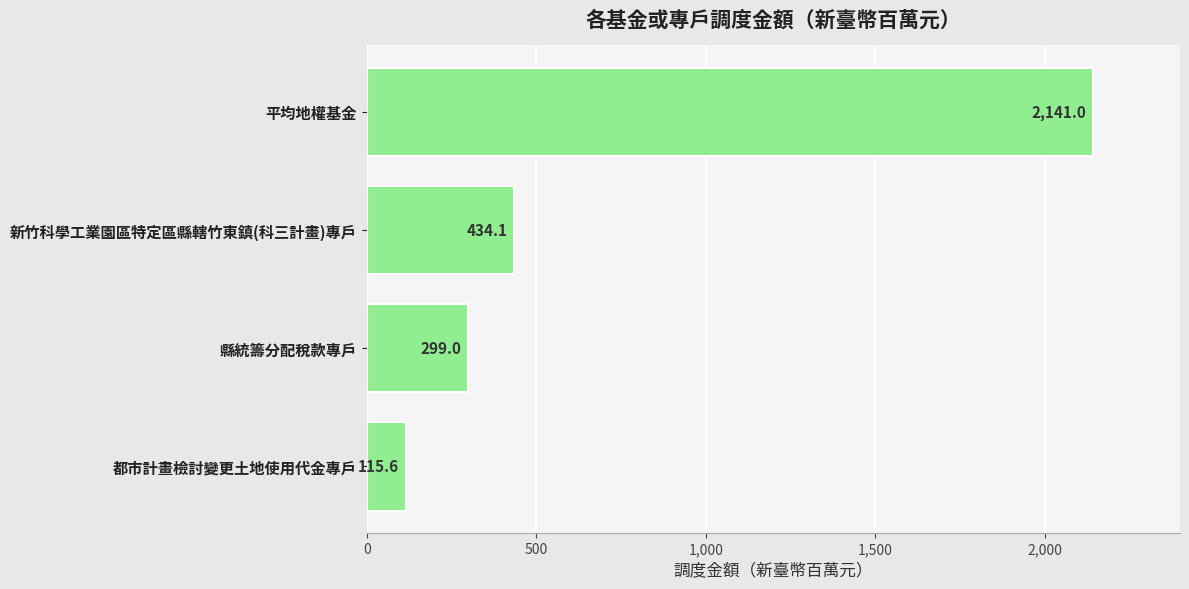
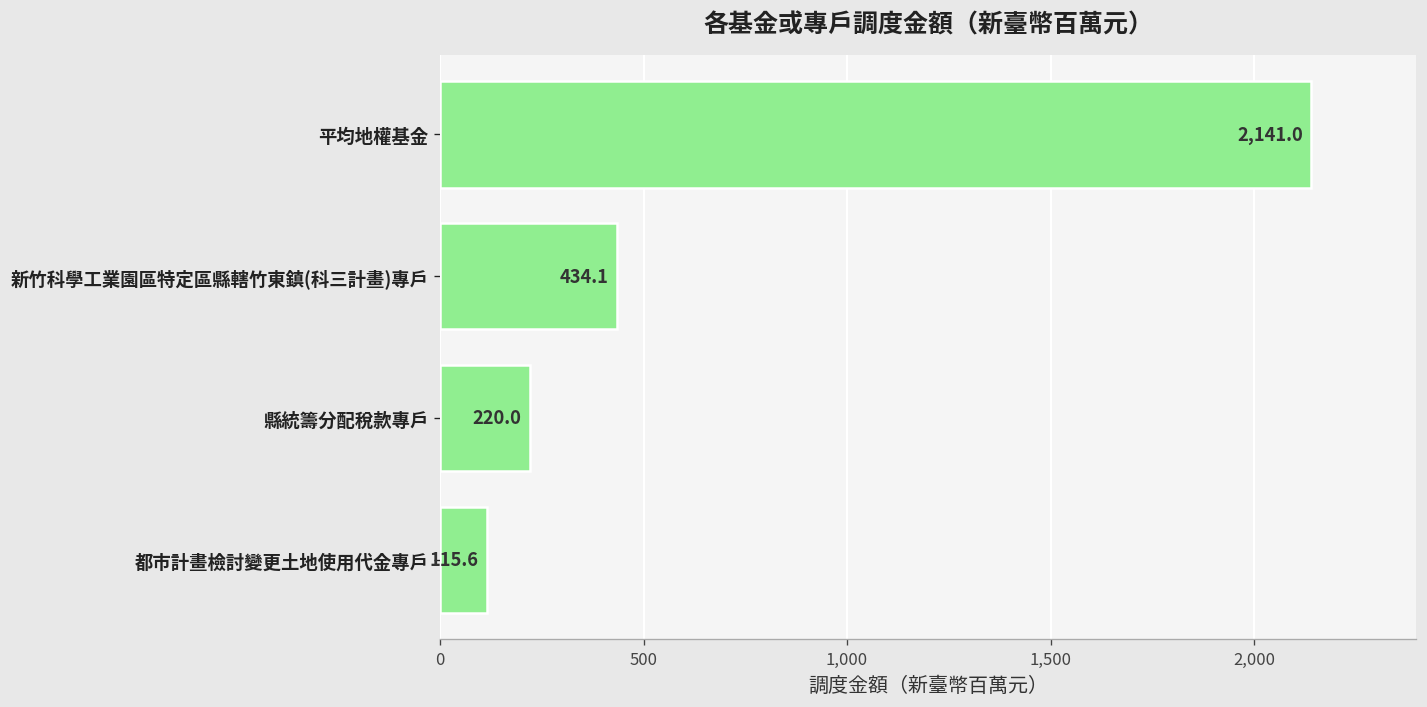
  {
    "平均地權基金": "2,141.0",
    "新竹科學工業園區特定區縣轄竹東鎮(科三計畫)專戶": "434.1",
-   "縣統籌分配稅款專戶": "299.0",
+   "縣統籌分配稅款專戶": "220.0",
    "都市計畫檢討變更土地使用代金專戶": "115.6"
  }
